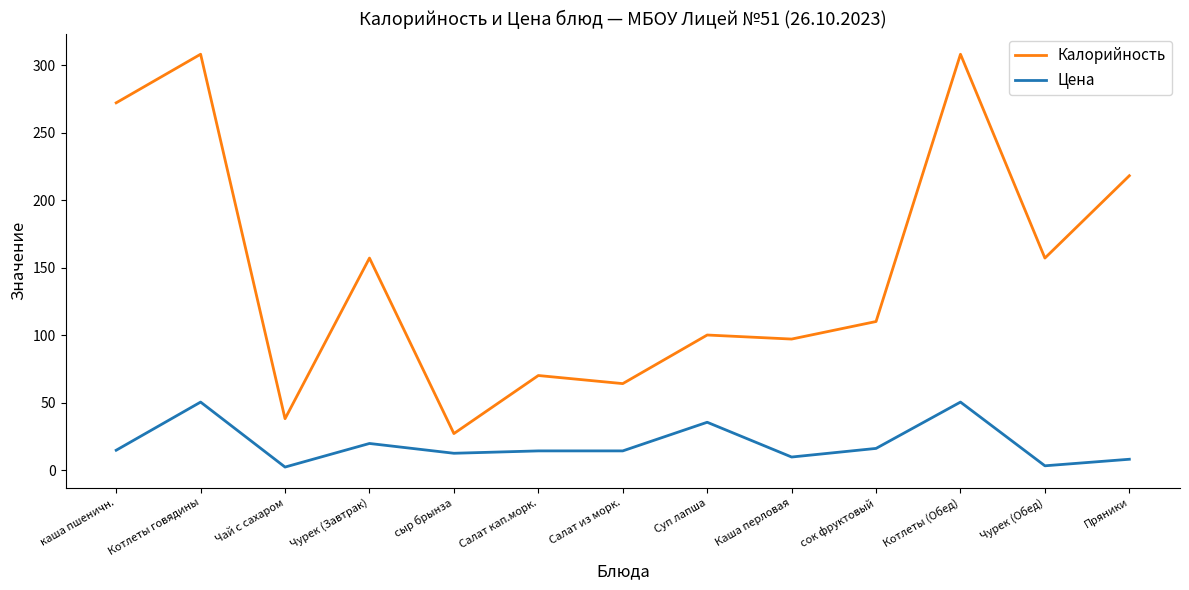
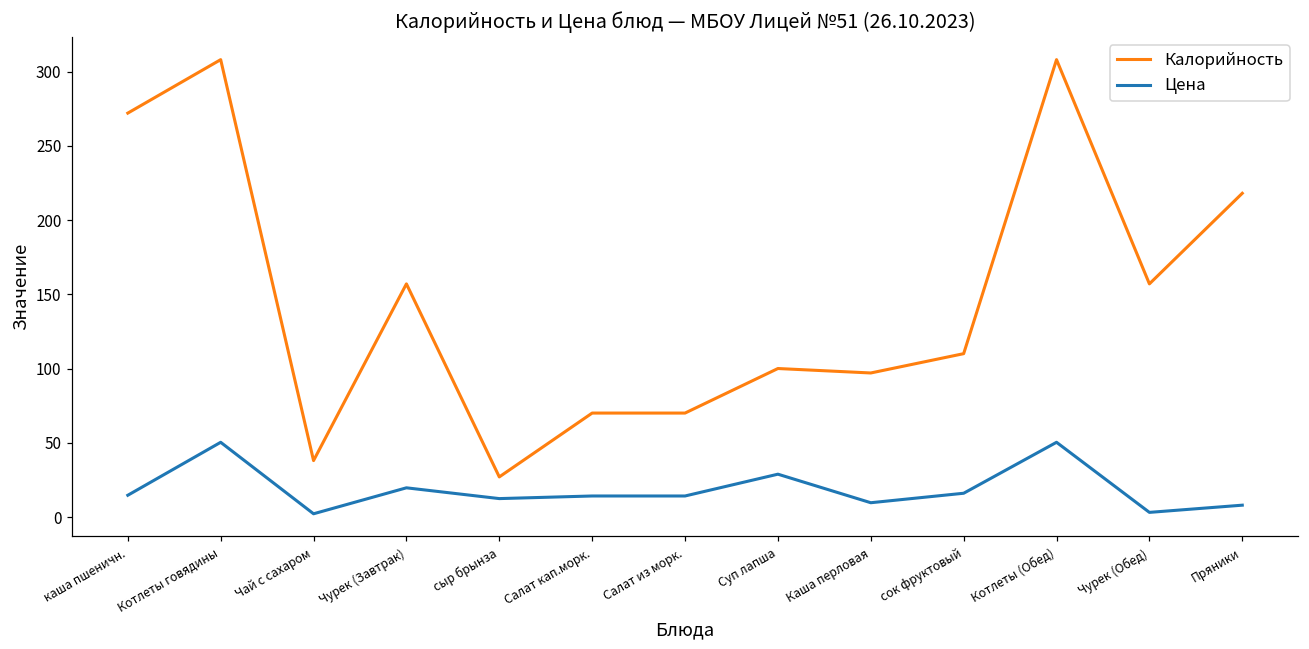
  {
    "Калорийность": {
      "каша пшеничн.": 272,
      "Котлеты говядины": 308,
      "Чай с сахаром": 38,
      "Чурек (Завтрак)": 157,
      "сыр брынза": 27,
      "Салат кап.морк.": 70,
-     "Салат из морк.": 64,
+     "Салат из морк.": 70,
      "Суп лапша": 100,
      "Каша перловая": 97,
      "сок фруктовый": 110,
      "Котлеты (Обед)": 308,
      "Чурек (Обед)": 157,
      "Пряники": 218
    },
    "Цена": {
      "каша пшеничн.": 15,
      "Котлеты говядины": 50,
      "Чай с сахаром": 2,
      "Чурек (Завтрак)": 20,
      "сыр брынза": 12,
      "Салат кап.морк.": 14,
      "Салат из морк.": 14,
-     "Суп лапша": 35,
+     "Суп лапша": 29,
      "Каша перловая": 10,
      "сок фруктовый": 16,
      "Котлеты (Обед)": 50,
      "Чурек (Обед)": 3,
      "Пряники": 8
    }
  }
